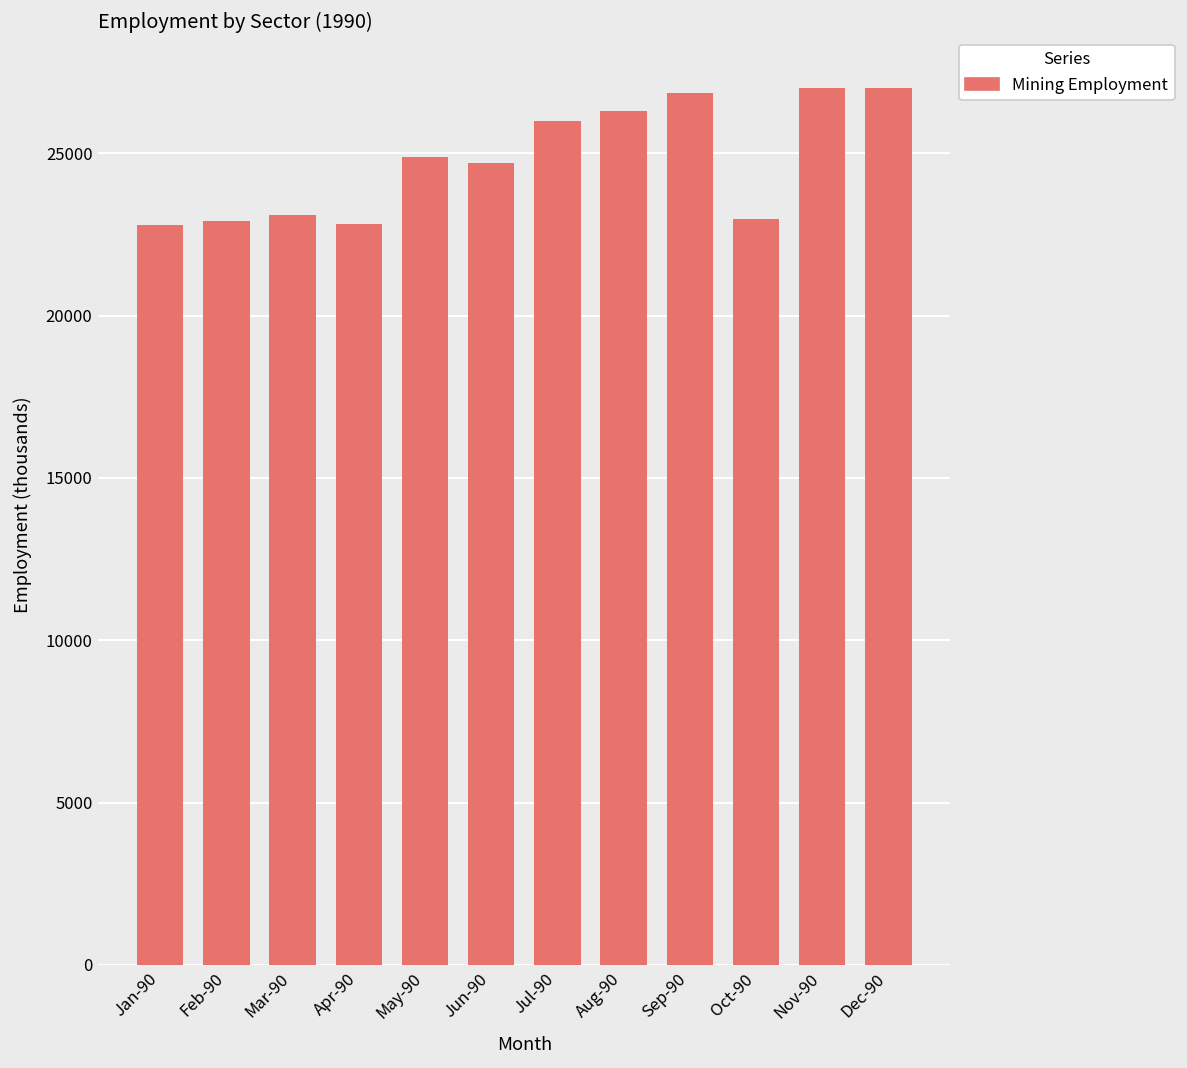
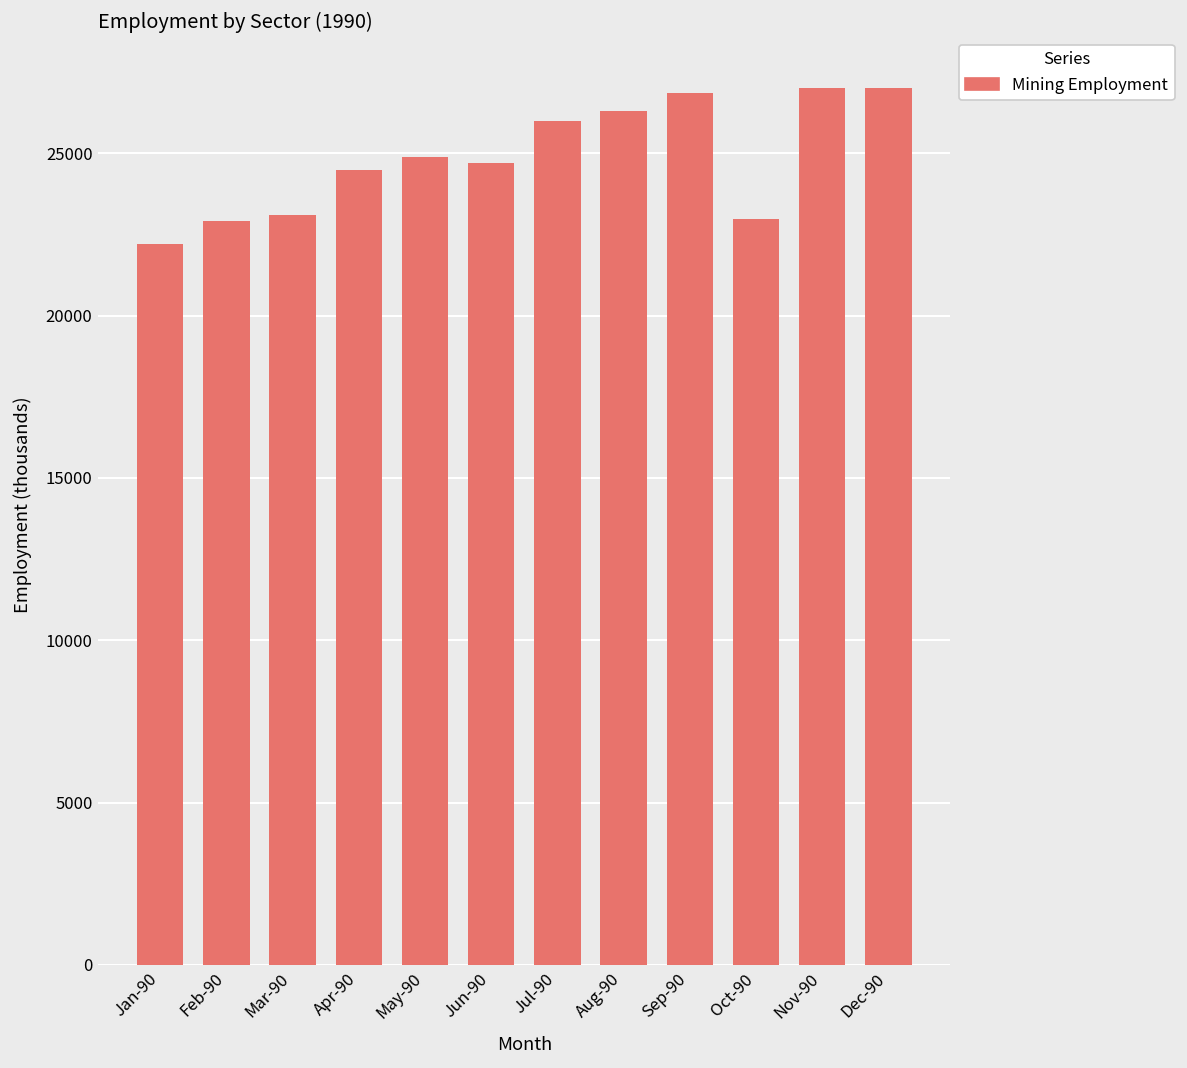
  {
-   "Jan-90": 22800,
+   "Jan-90": 22200,
    "Feb-90": 22900,
    "Mar-90": 23100,
-   "Apr-90": 22800,
+   "Apr-90": 24500,
    "May-90": 24900,
    "Jun-90": 24700,
    "Jul-90": 26000,
    "Aug-90": 26300,
    "Sep-90": 26800,
    "Oct-90": 23000,
    "Nov-90": 27000,
    "Dec-90": 27000
  }
